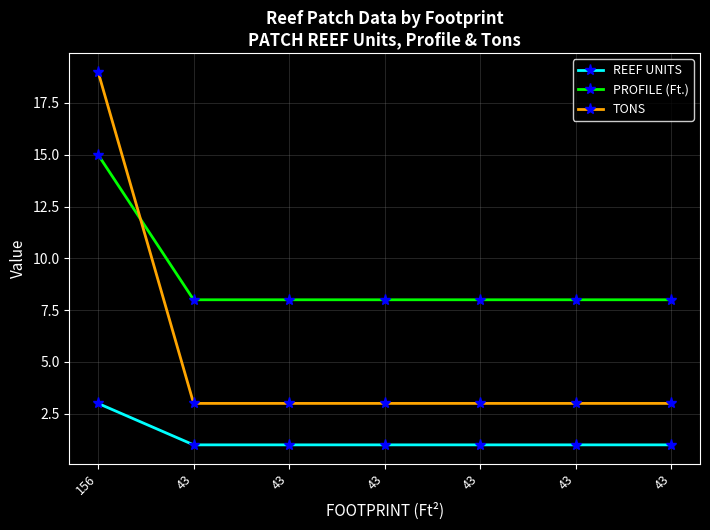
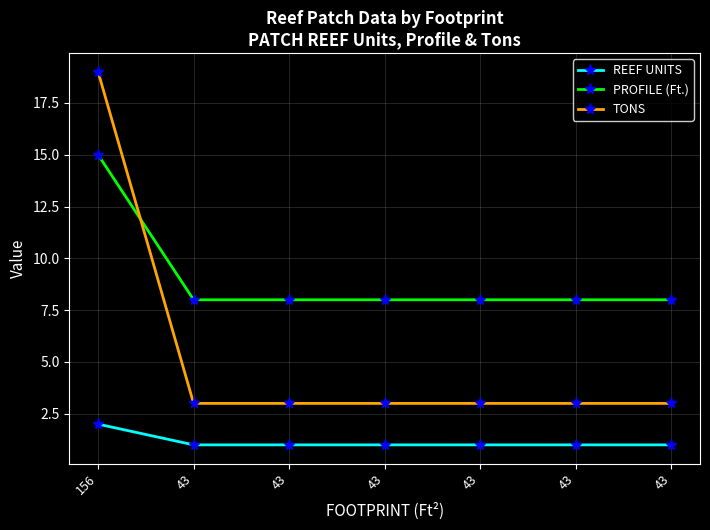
  {
    "REEF UNITS": {
-     "156": 3
+     "156": 2
    },
    "PROFILE (Ft.)": {
      "156": 15
    },
    "TONS": {
      "156": 19
    }
  }
